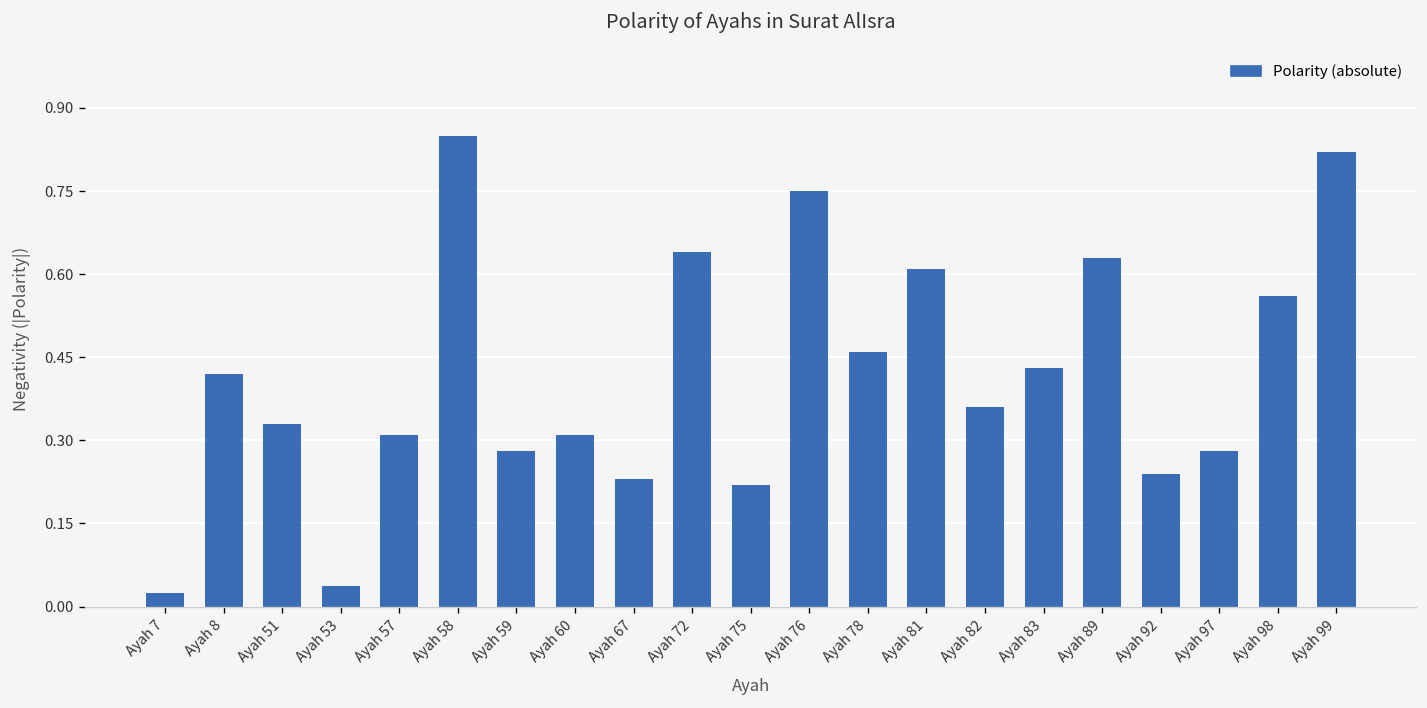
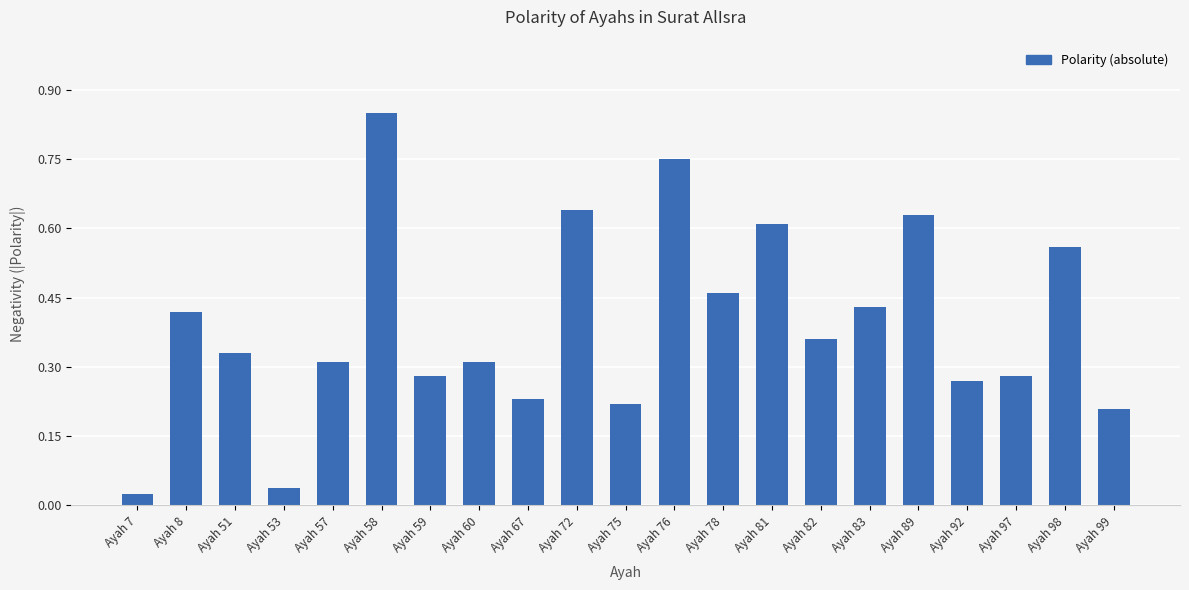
  {
    "Ayah 7": 0.03,
    "Ayah 8": 0.42,
    "Ayah 51": 0.33,
    "Ayah 53": 0.04,
    "Ayah 57": 0.31,
    "Ayah 58": 0.85,
    "Ayah 59": 0.28,
    "Ayah 60": 0.31,
    "Ayah 67": 0.23,
    "Ayah 72": 0.64,
    "Ayah 75": 0.22,
    "Ayah 76": 0.75,
    "Ayah 78": 0.46,
    "Ayah 81": 0.61,
    "Ayah 82": 0.36,
    "Ayah 83": 0.43,
    "Ayah 89": 0.63,
-   "Ayah 92": 0.24,
+   "Ayah 92": 0.27,
    "Ayah 97": 0.28,
    "Ayah 98": 0.56,
-   "Ayah 99": 0.82
+   "Ayah 99": 0.21
  }
